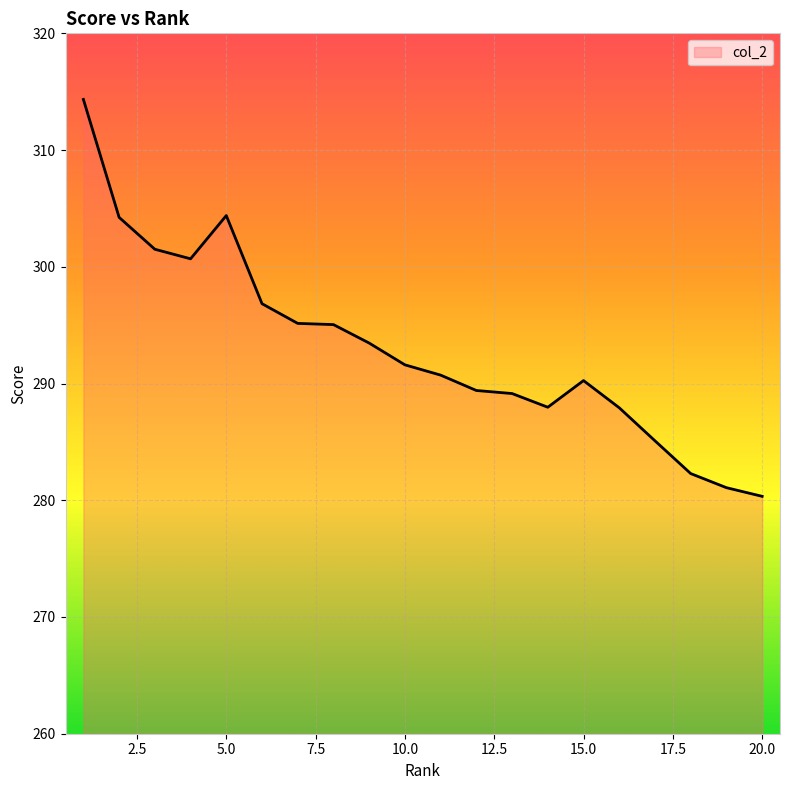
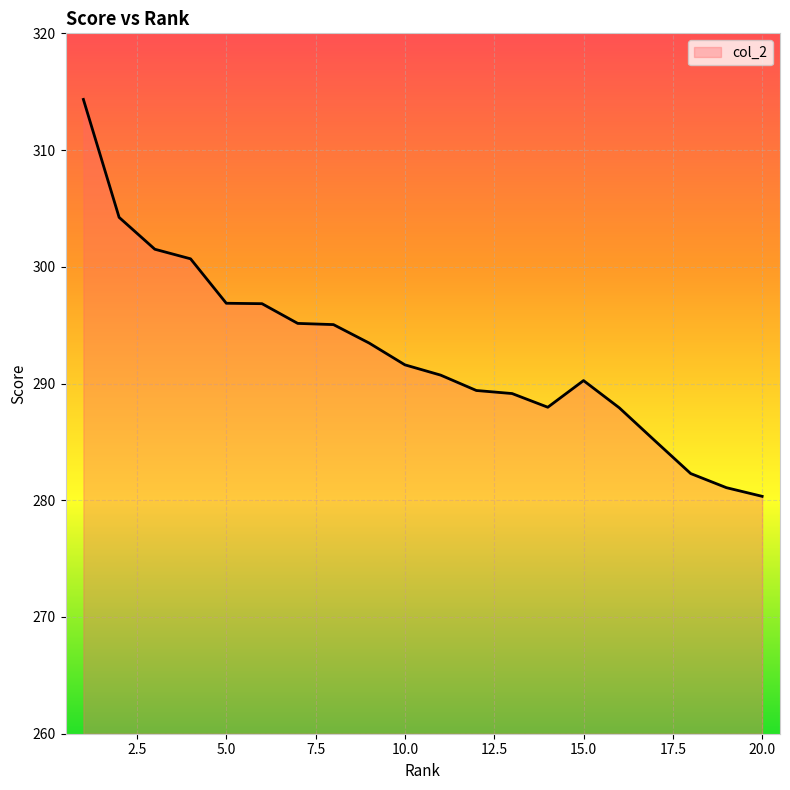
  {
-   "5.0": 304.4,
+   "5.0": 296.9,
    "10.0": 291.6,
    "15.0": 290.3,
    "20.0": 280.3
  }
